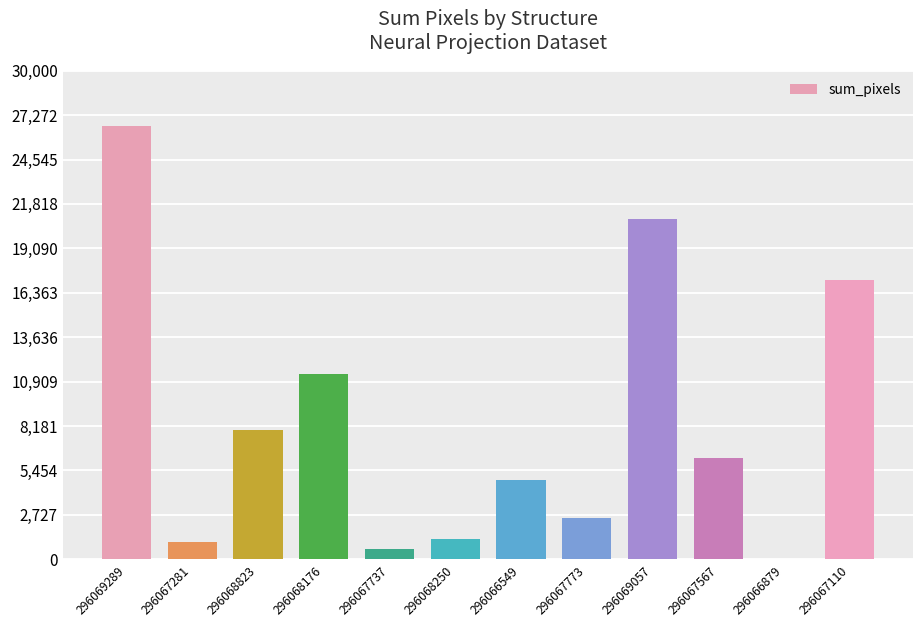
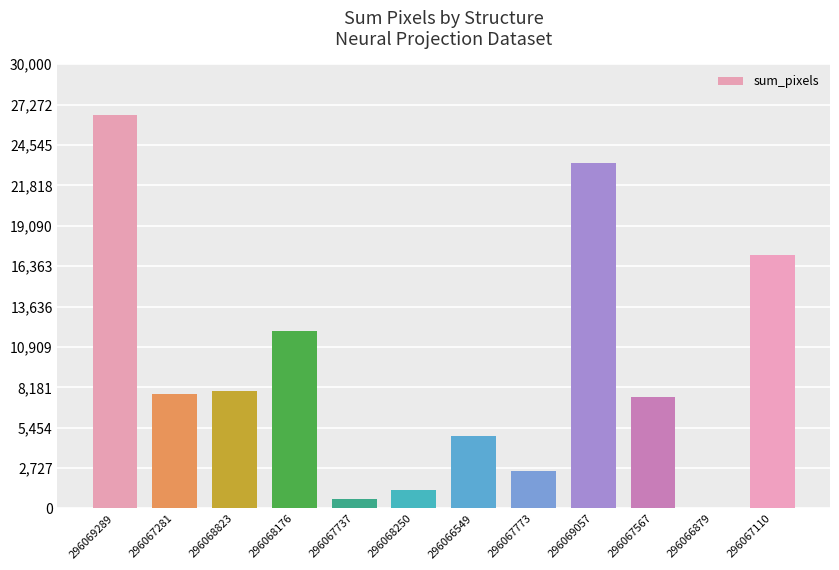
  {
    "296069289": "26,600",
-   "296067281": "1,100",
+   "296067281": "7,700",
    "296068823": "7,900",
-   "296068176": "11,400",
+   "296068176": "12,000",
    "296067737": "600",
    "296068250": "1,300",
    "296066549": "4,900",
    "296067773": "2,600",
-   "296069057": "20,900",
-   "296067567": "6,200",
+   "296069057": "23,300",
+   "296067567": "7,500",
    "296067110": "17,100"
  }
